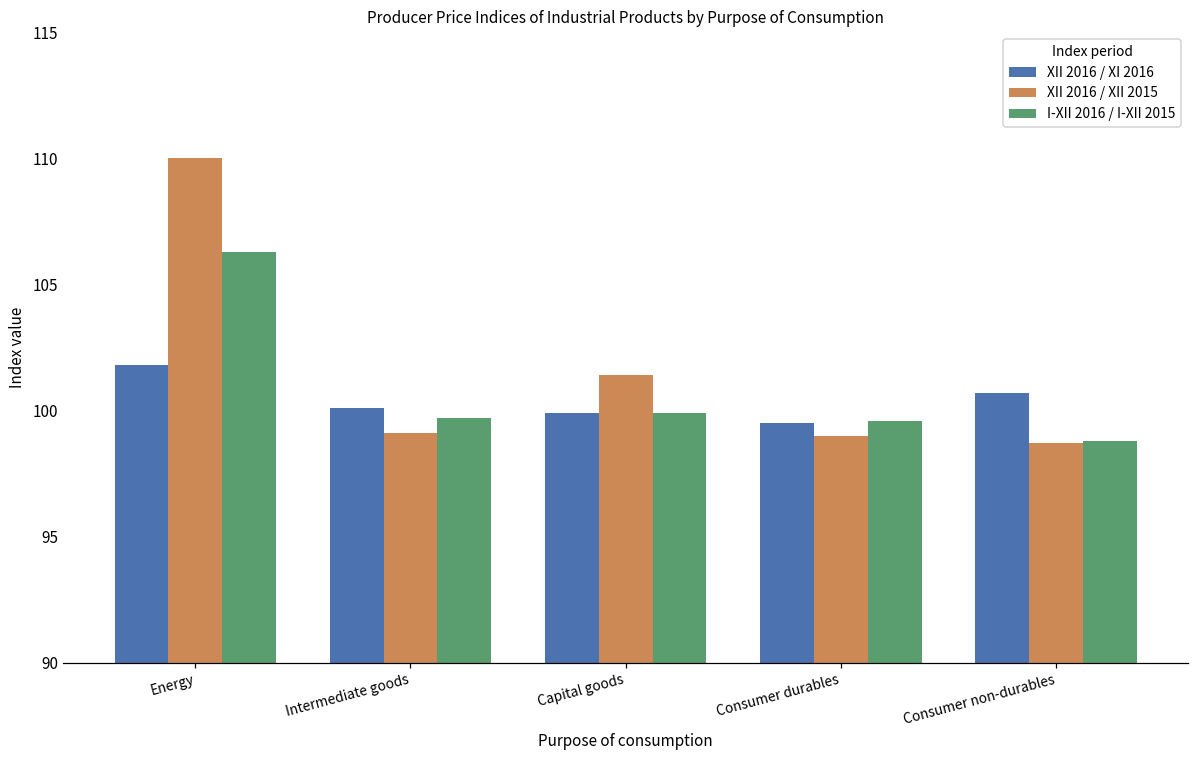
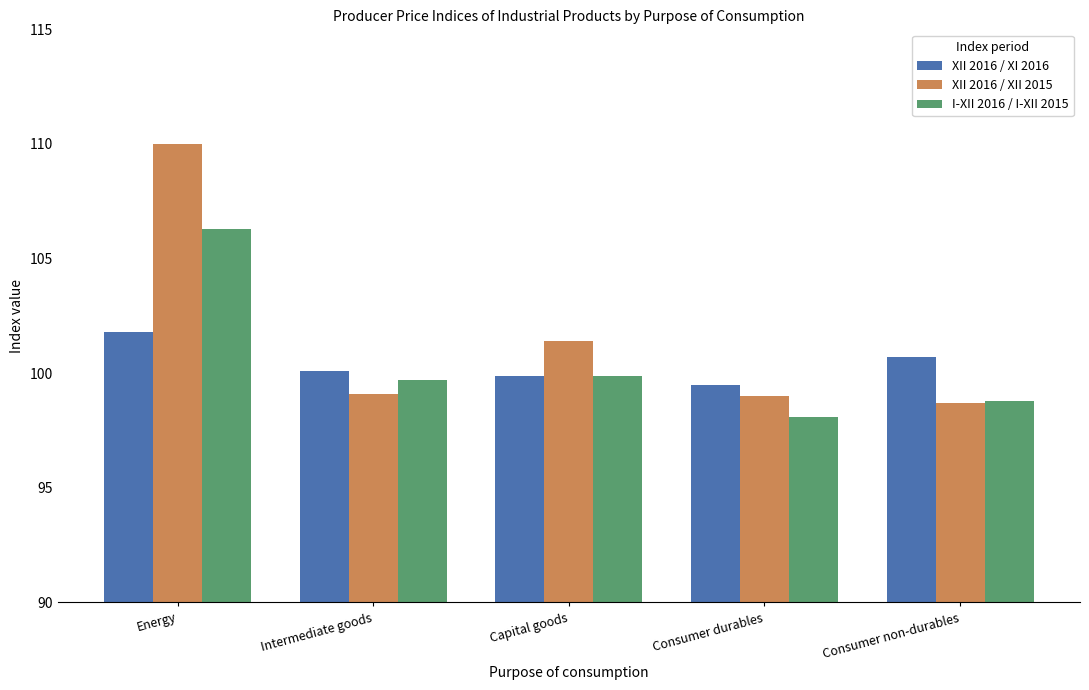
  {
    "XII 2016 / XI 2016": {
      "Energy": 101.8,
      "Intermediate goods": 100.1,
      "Capital goods": 99.9,
      "Consumer durables": 99.5,
      "Consumer non-durables": 100.7
    },
    "XII 2016 / XII 2015": {
      "Energy": 110.0,
      "Intermediate goods": 99.1,
      "Capital goods": 101.4,
      "Consumer durables": 99.0,
      "Consumer non-durables": 98.7
    },
    "I-XII 2016 / I-XII 2015": {
      "Energy": 106.3,
      "Intermediate goods": 99.7,
      "Capital goods": 99.9,
-     "Consumer durables": 99.6,
+     "Consumer durables": 98.1,
      "Consumer non-durables": 98.8
    }
  }
